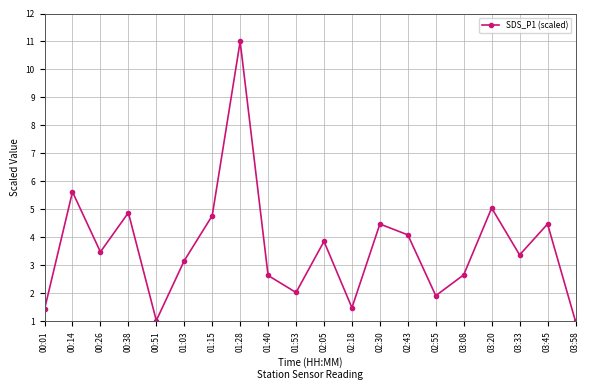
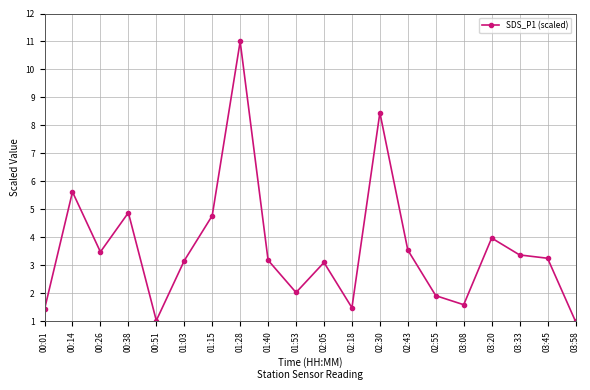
  {
    "00:01": 1.4,
    "00:14": 5.6,
    "00:26": 3.5,
    "00:38": 4.9,
    "00:51": 1.0,
    "01:03": 3.2,
    "01:15": 4.8,
    "01:28": 11.0,
-   "01:40": 2.6,
+   "01:40": 3.2,
    "01:53": 2.0,
-   "02:05": 3.9,
+   "02:05": 3.1,
    "02:18": 1.5,
-   "02:30": 4.5,
-   "02:43": 4.1,
+   "02:30": 8.5,
+   "02:43": 3.5,
    "02:55": 1.9,
-   "03:08": 2.7,
-   "03:20": 5.0,
+   "03:08": 1.6,
+   "03:20": 4.0,
    "03:33": 3.4,
-   "03:45": 4.5,
+   "03:45": 3.3,
    "03:58": 1.0
  }
